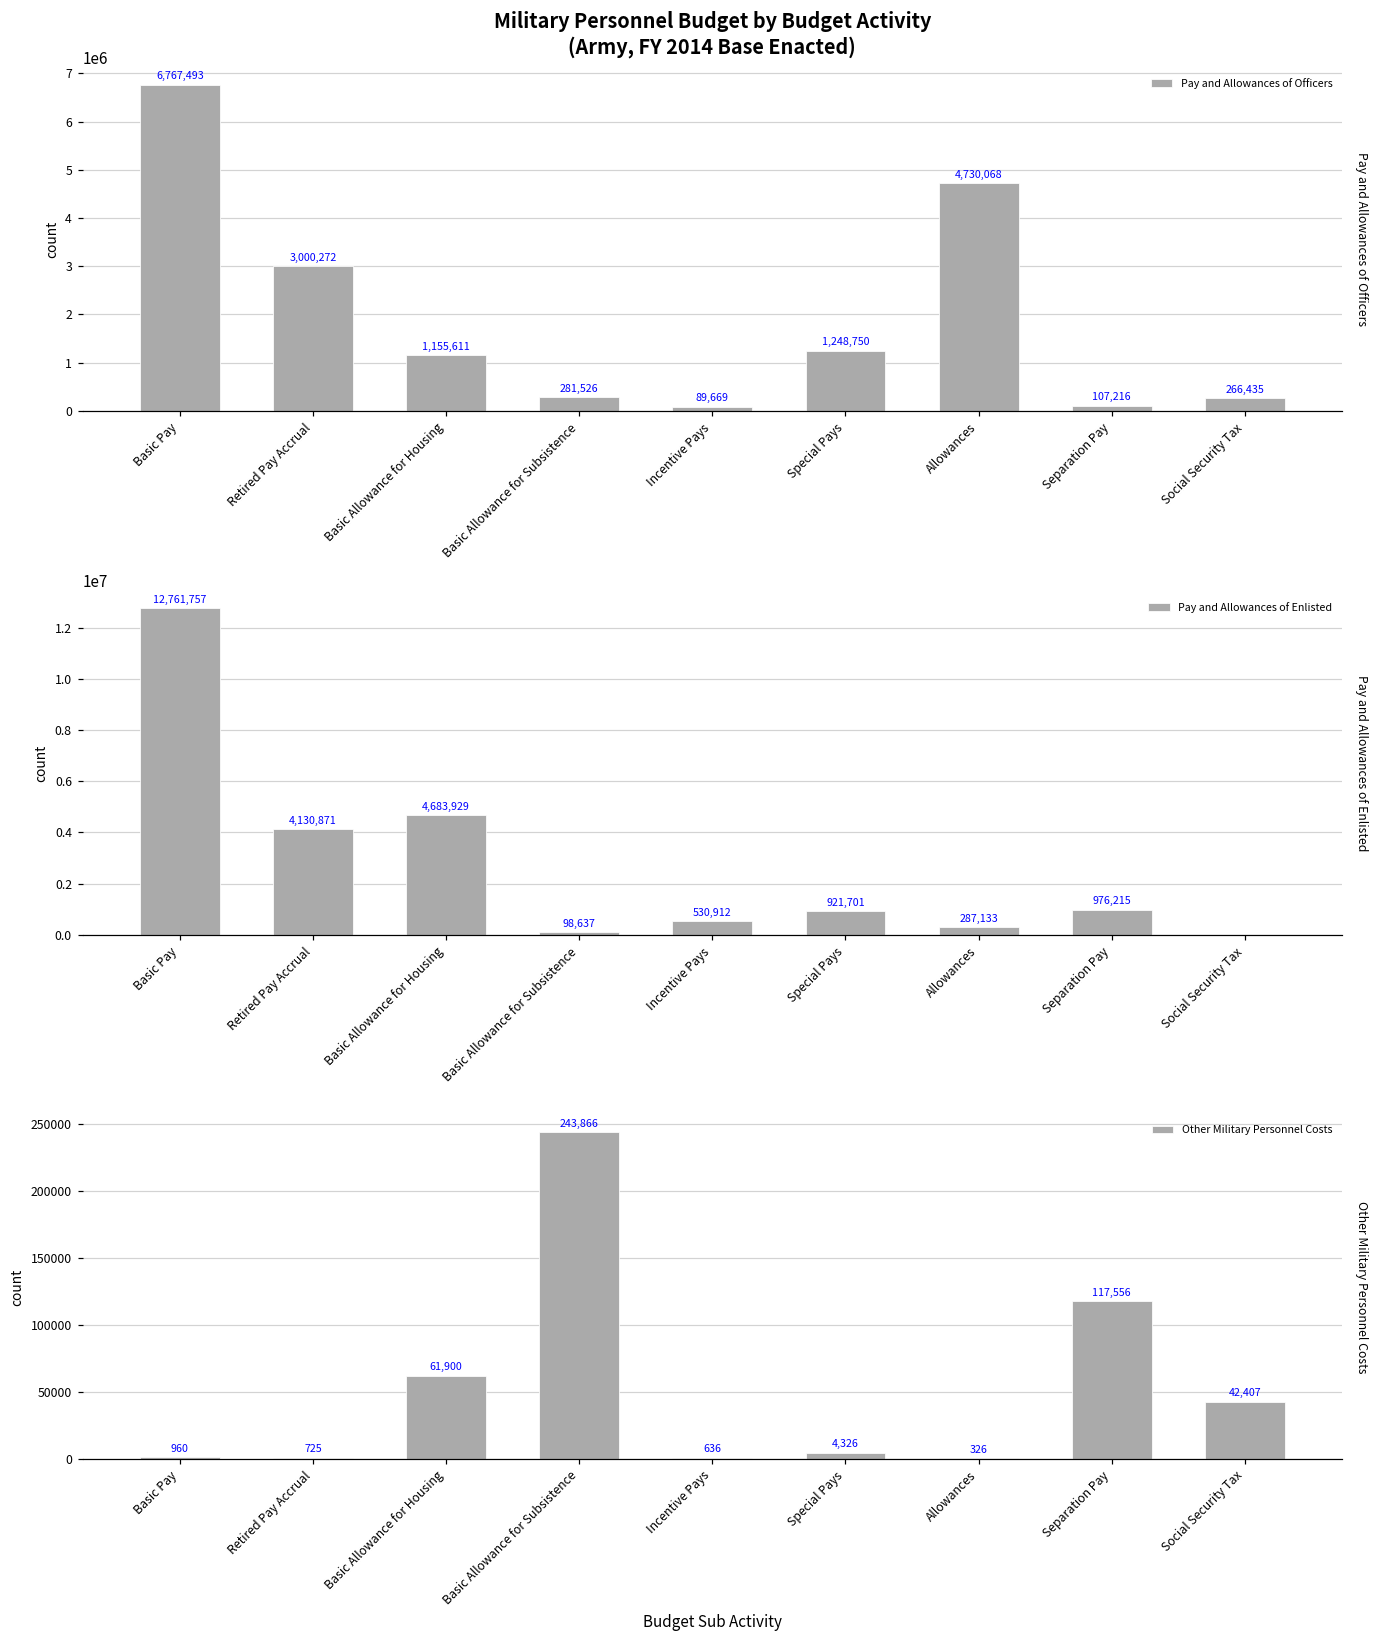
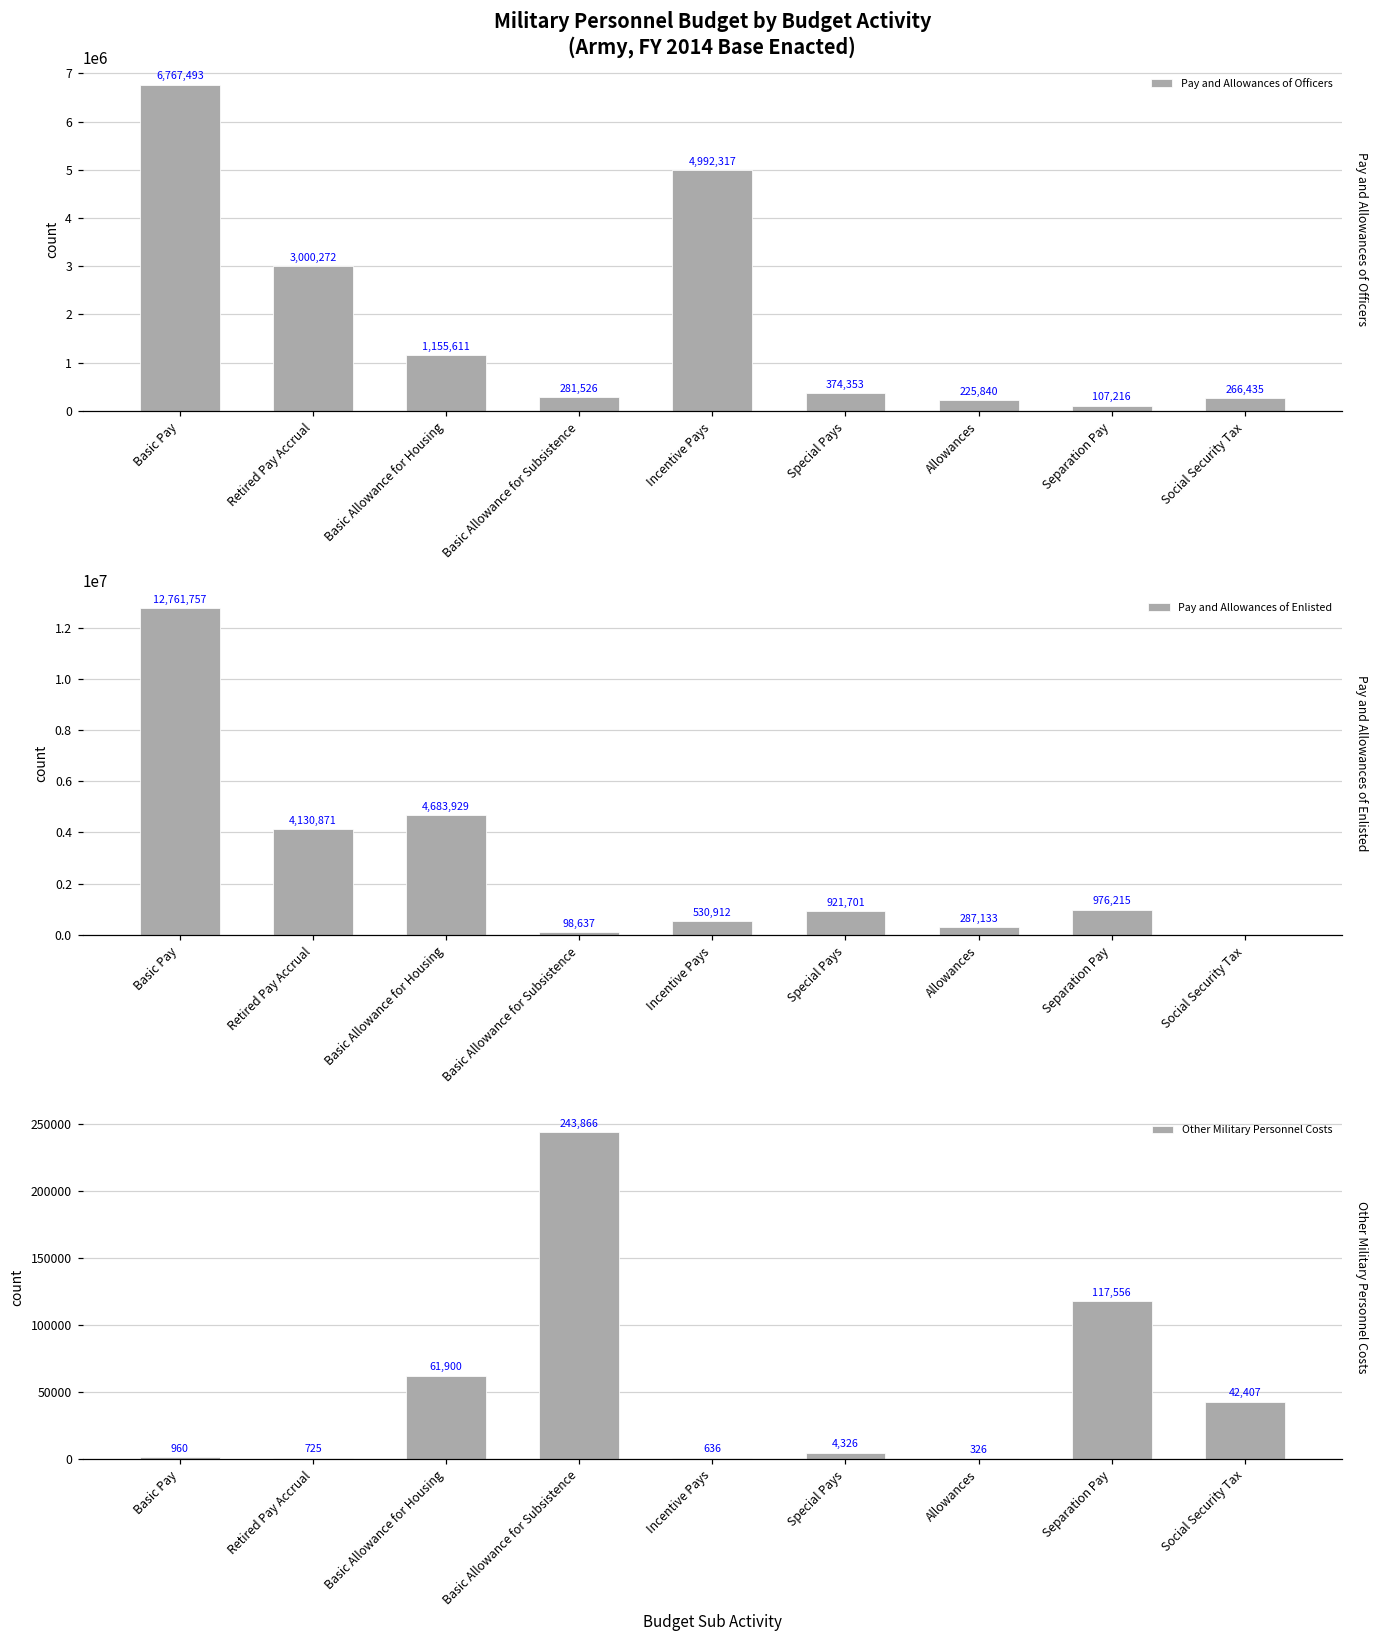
  {
    "Military Personnel Budget by Budget Activity (Army, FY 2014 Base Enacted)": {
      "Basic Pay": "6,767,493",
      "Retired Pay Accrual": "3,000,272",
      "Basic Allowance for Housing": "1,155,611",
      "Basic Allowance for Subsistence": "281,526",
-     "Incentive Pays": "89,669",
-     "Special Pays": "1,248,750",
-     "Allowances": "4,730,068",
+     "Incentive Pays": "4,992,317",
+     "Special Pays": "374,353",
+     "Allowances": "225,840",
      "Separation Pay": "107,216",
      "Social Security Tax": "266,435"
    }
  }
